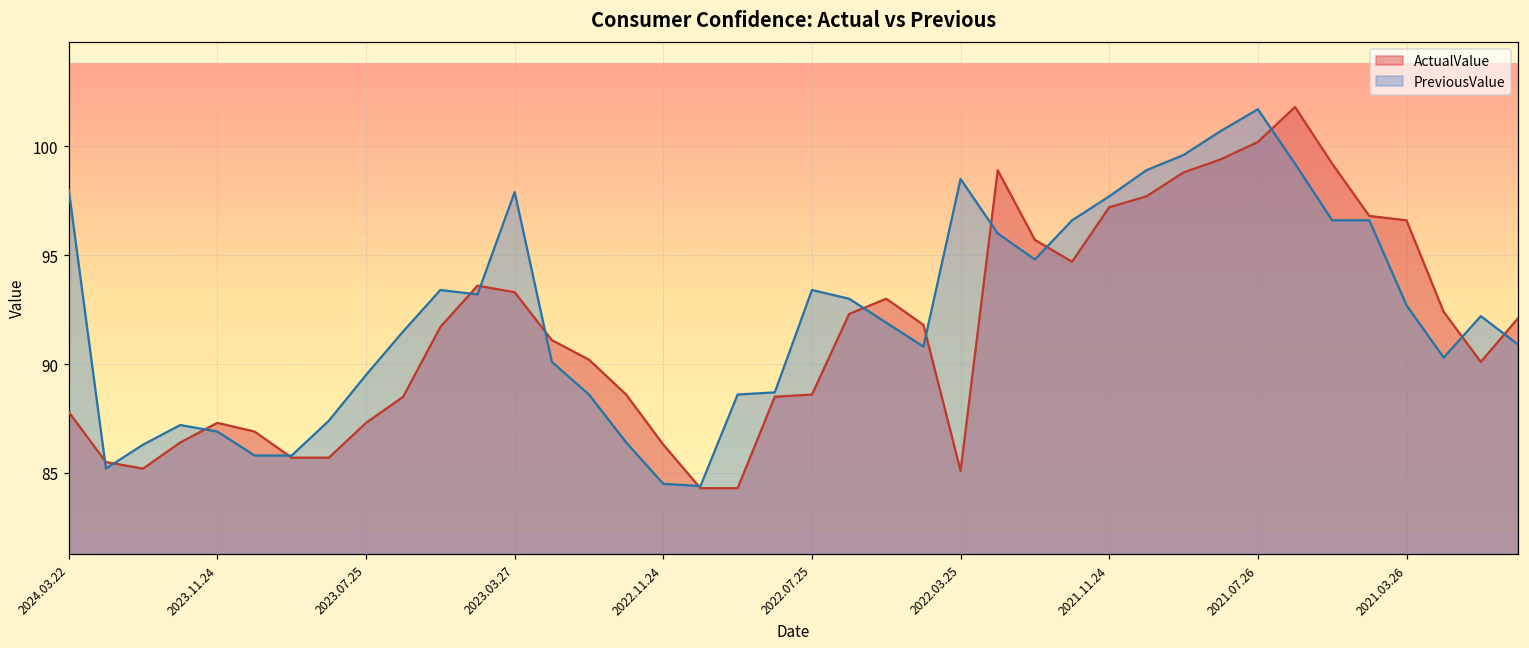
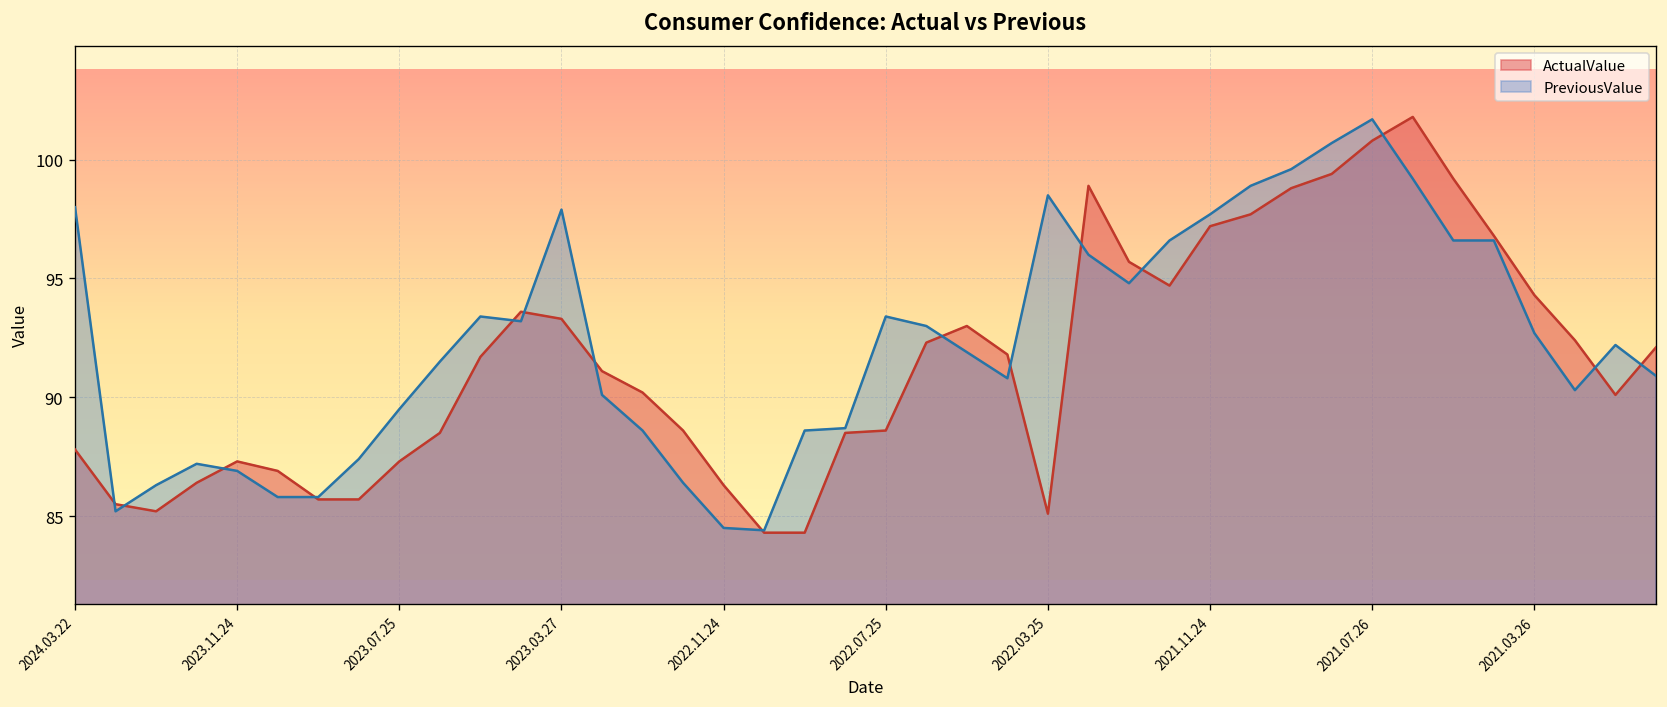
  {
    "ActualValue": {
      "2024.03.22": 87.8,
      "2023.11.24": 87.3,
      "2023.07.25": 87.3,
      "2023.03.27": 93.3,
      "2022.11.24": 86.3,
      "2022.07.25": 88.6,
      "2022.03.25": 85.1,
      "2021.11.24": 97.2,
-     "2021.07.26": 100.2,
-     "2021.03.26": 96.6
+     "2021.07.26": 100.8,
+     "2021.03.26": 94.3
    },
    "PreviousValue": {
      "2024.03.22": 98.0,
      "2023.11.24": 86.9,
      "2023.07.25": 89.5,
      "2023.03.27": 97.9,
      "2022.11.24": 84.5,
      "2022.07.25": 93.4,
      "2022.03.25": 98.5,
      "2021.11.24": 97.7,
      "2021.07.26": 101.7,
      "2021.03.26": 92.7
    }
  }
